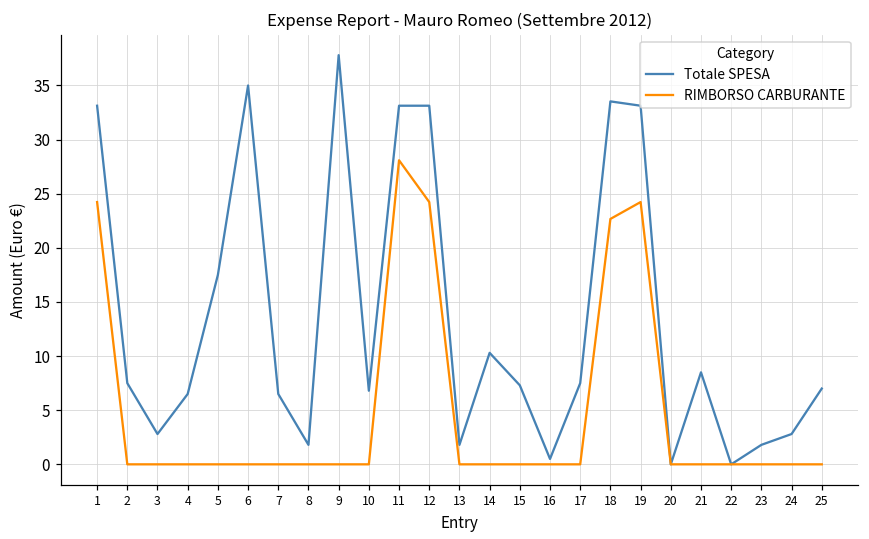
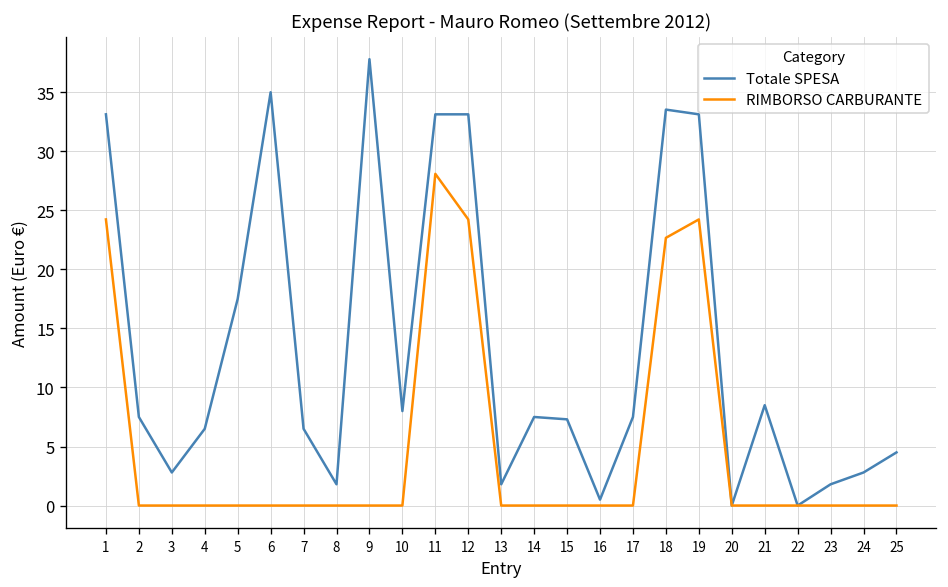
  {
    "Totale SPESA": {
      "1": 33,
      "2": 8,
      "3": 3,
      "4": 7,
      "5": 18,
      "6": 35,
      "7": 7,
      "8": 2,
      "9": 38,
-     "10": 7,
+     "10": 8,
      "11": 33,
      "12": 33,
      "13": 2,
-     "14": 10,
+     "14": 8,
      "15": 7,
      "16": 1,
      "17": 8,
      "18": 34,
      "21": 9,
      "23": 2,
      "24": 3,
-     "25": 7
+     "25": 5
    },
    "RIMBORSO CARBURANTE": {
      "1": 24,
      "2": 0,
      "3": 0,
      "4": 0,
      "5": 0,
      "6": 0,
      "7": 0,
      "8": 0,
      "9": 0,
      "10": 0,
      "11": 28,
      "12": 24,
      "13": 0,
      "14": 0,
      "15": 0,
      "16": 0,
      "17": 0,
      "18": 23,
      "19": 24,
      "21": 0,
      "23": 0,
      "24": 0,
      "25": 0
    }
  }
